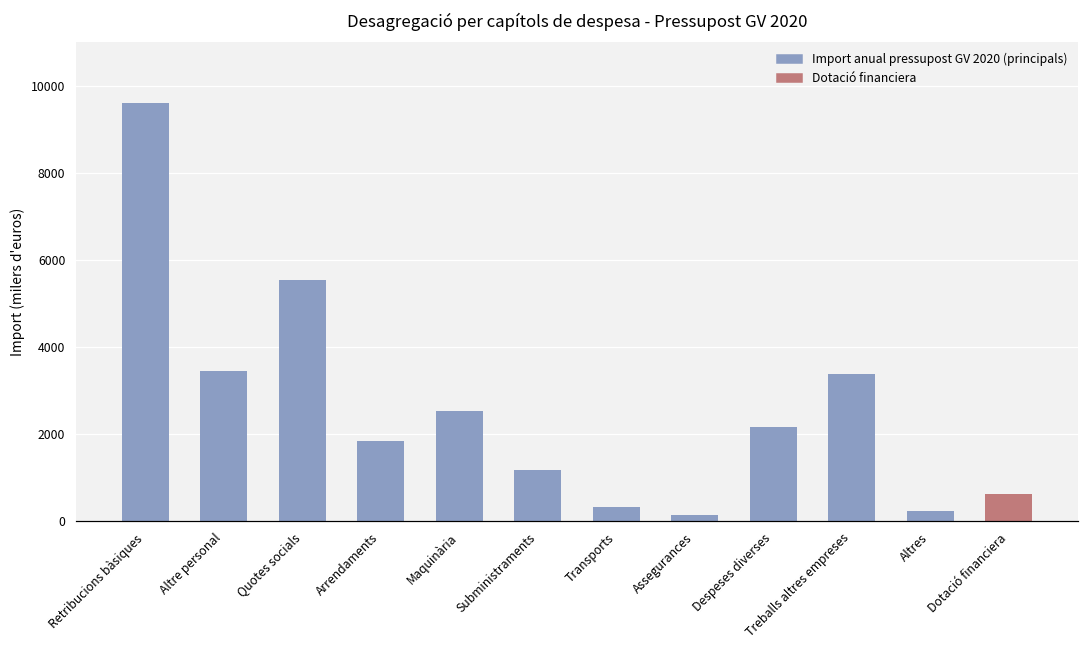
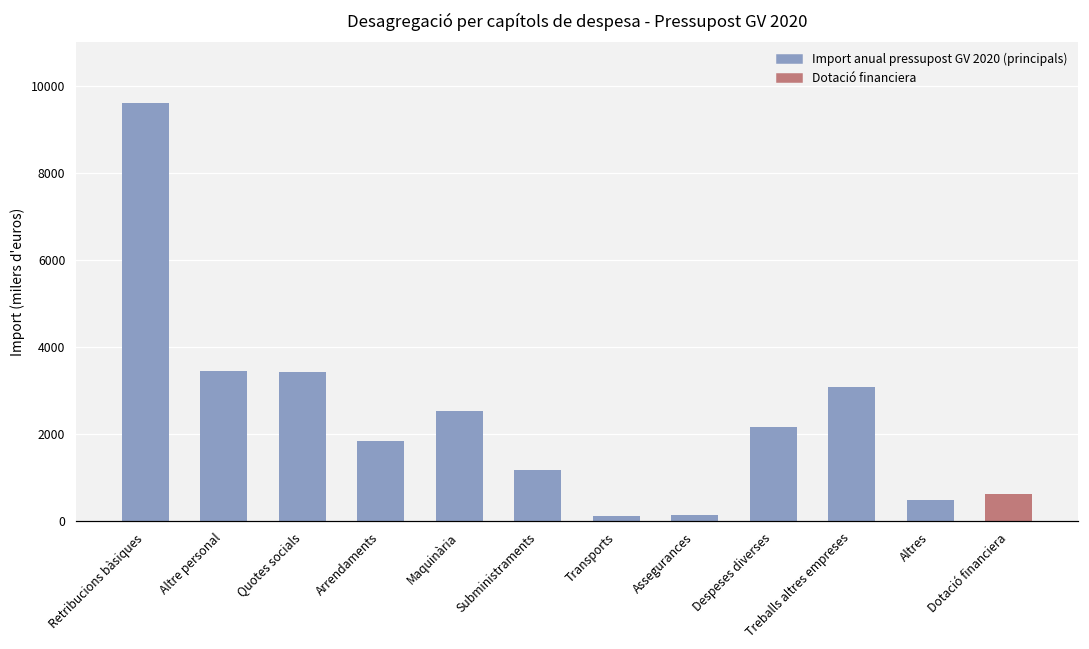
  {
    "Retribucions bàsiques": 9600,
    "Altre personal": 3400,
-   "Quotes socials": 5500,
+   "Quotes socials": 3400,
    "Arrendaments": 1800,
    "Maquinària": 2500,
    "Subministraments": 1200,
-   "Transports": 300,
+   "Transports": 100,
    "Assegurances": 100,
    "Despeses diverses": 2200,
-   "Treballs altres empreses": 3400,
-   "Altres": 200,
+   "Treballs altres empreses": 3100,
+   "Altres": 500,
    "Dotació financiera": 600
  }
